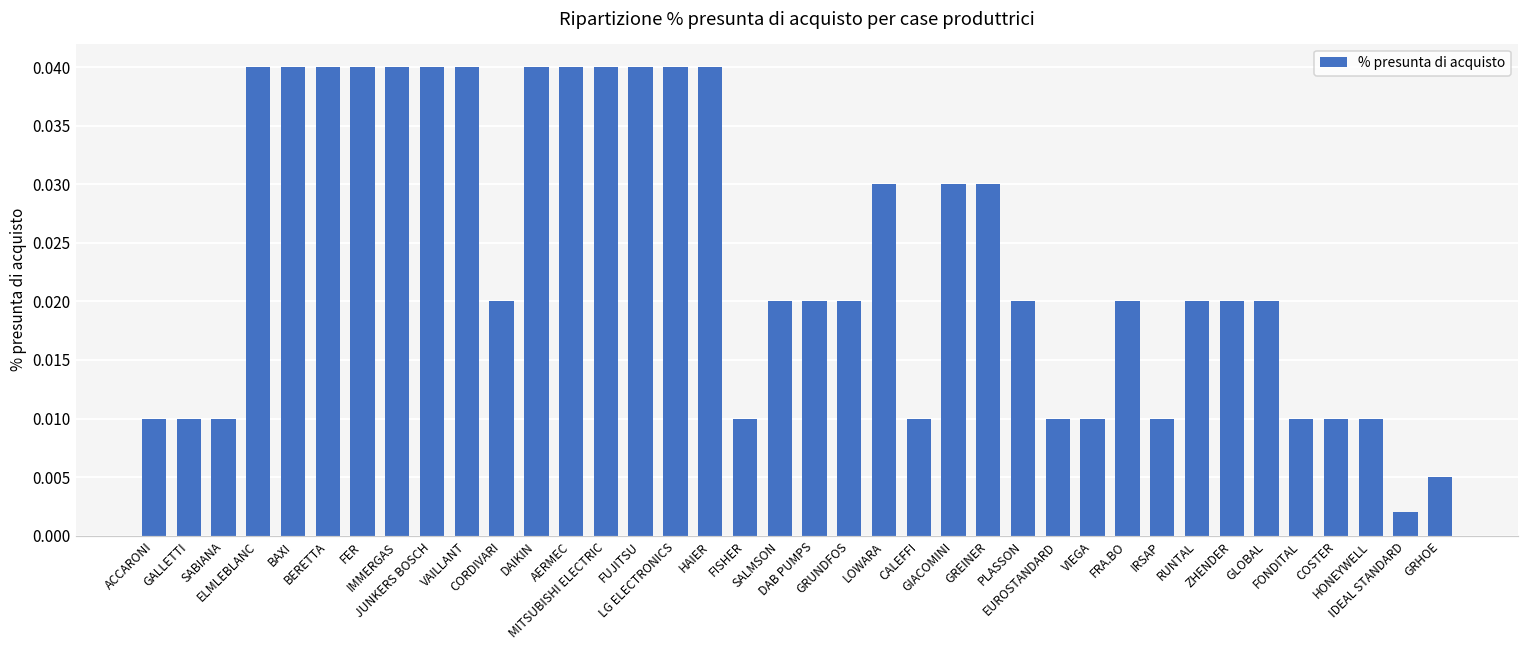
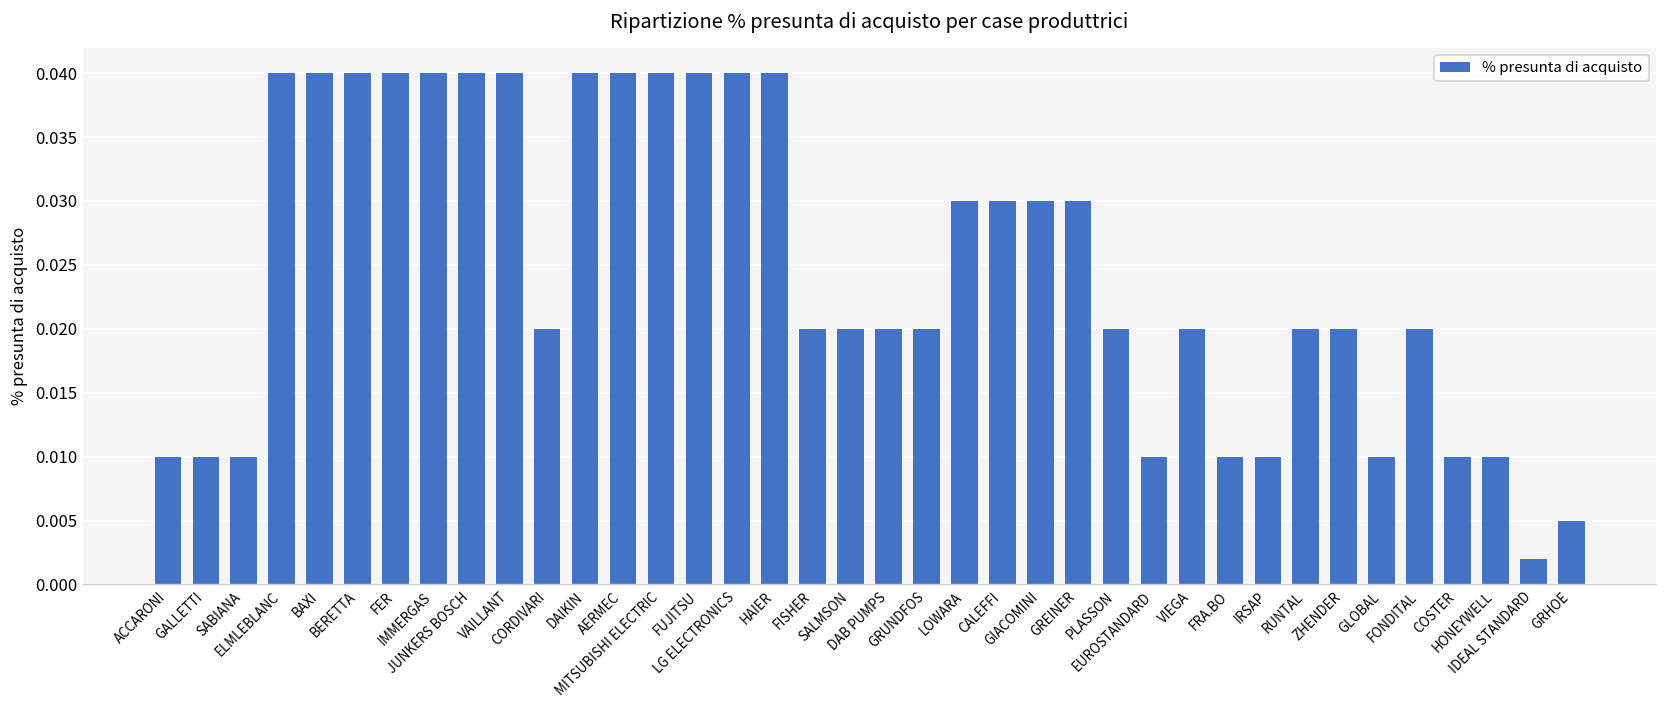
  {
    "ACCARONI": 0.01,
    "GALLETTI": 0.01,
    "SABIANA": 0.01,
    "ELMLEBLANC": 0.04,
    "BAXI": 0.04,
    "BERETTA": 0.04,
    "FER": 0.04,
    "IMMERGAS": 0.04,
    "JUNKERS BOSCH": 0.04,
    "VAILLANT": 0.04,
    "CORDIVARI": 0.02,
    "DAIKIN": 0.04,
    "AERMEC": 0.04,
    "MITSUBISHI ELECTRIC": 0.04,
    "FUJITSU": 0.04,
    "LG ELECTRONICS": 0.04,
    "HAIER": 0.04,
-   "FISHER": 0.01,
+   "FISHER": 0.02,
    "SALMSON": 0.02,
    "DAB PUMPS": 0.02,
    "GRUNDFOS": 0.02,
    "LOWARA": 0.03,
-   "CALEFFI": 0.01,
+   "CALEFFI": 0.03,
    "GIACOMINI": 0.03,
    "GREINER": 0.03,
    "PLASSON": 0.02,
    "EUROSTANDARD": 0.01,
-   "VIEGA": 0.01,
-   "FRA.BO": 0.02,
+   "VIEGA": 0.02,
+   "FRA.BO": 0.01,
    "IRSAP": 0.01,
    "RUNTAL": 0.02,
    "ZHENDER": 0.02,
-   "GLOBAL": 0.02,
-   "FONDITAL": 0.01,
+   "GLOBAL": 0.01,
+   "FONDITAL": 0.02,
    "COSTER": 0.01,
    "HONEYWELL": 0.01,
    "IDEAL STANDARD": 0.0020,
    "GRHOE": 0.0050
  }
